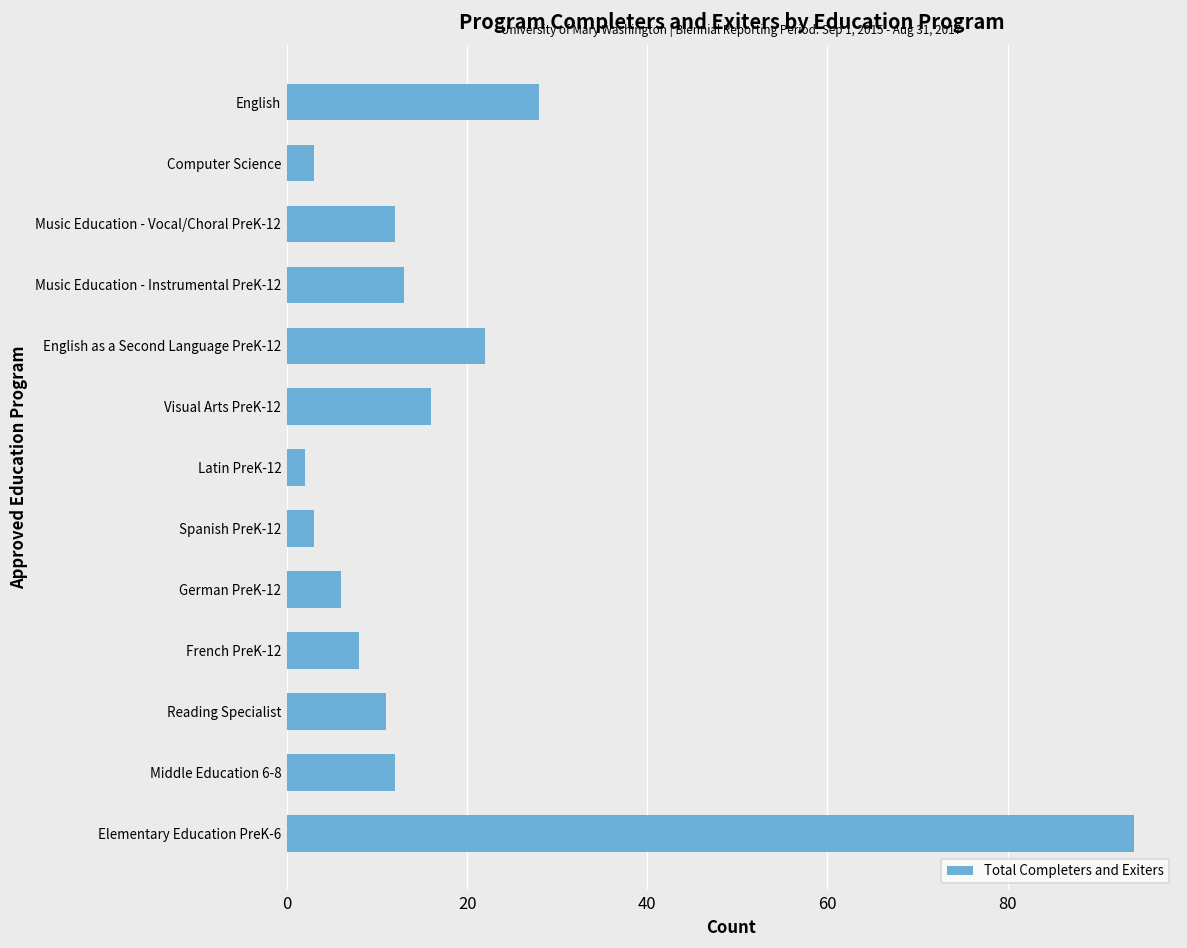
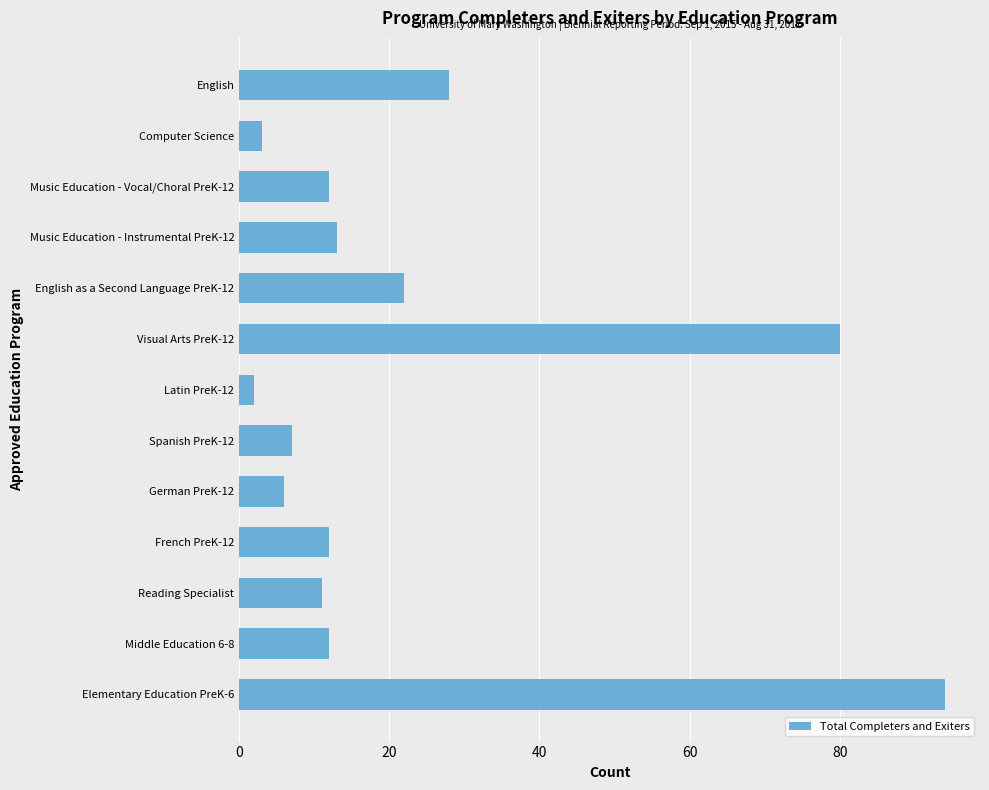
  {
    "English": 28,
    "Computer Science": 3,
    "Music Education - Vocal/Choral PreK-12": 12,
    "Music Education - Instrumental PreK-12": 13,
    "English as a Second Language PreK-12": 22,
-   "Visual Arts PreK-12": 16,
+   "Visual Arts PreK-12": 80,
    "Latin PreK-12": 2,
-   "Spanish PreK-12": 3,
+   "Spanish PreK-12": 7,
    "German PreK-12": 6,
-   "French PreK-12": 8,
+   "French PreK-12": 12,
    "Reading Specialist": 11,
    "Middle Education 6-8": 12,
    "Elementary Education PreK-6": 94
  }
